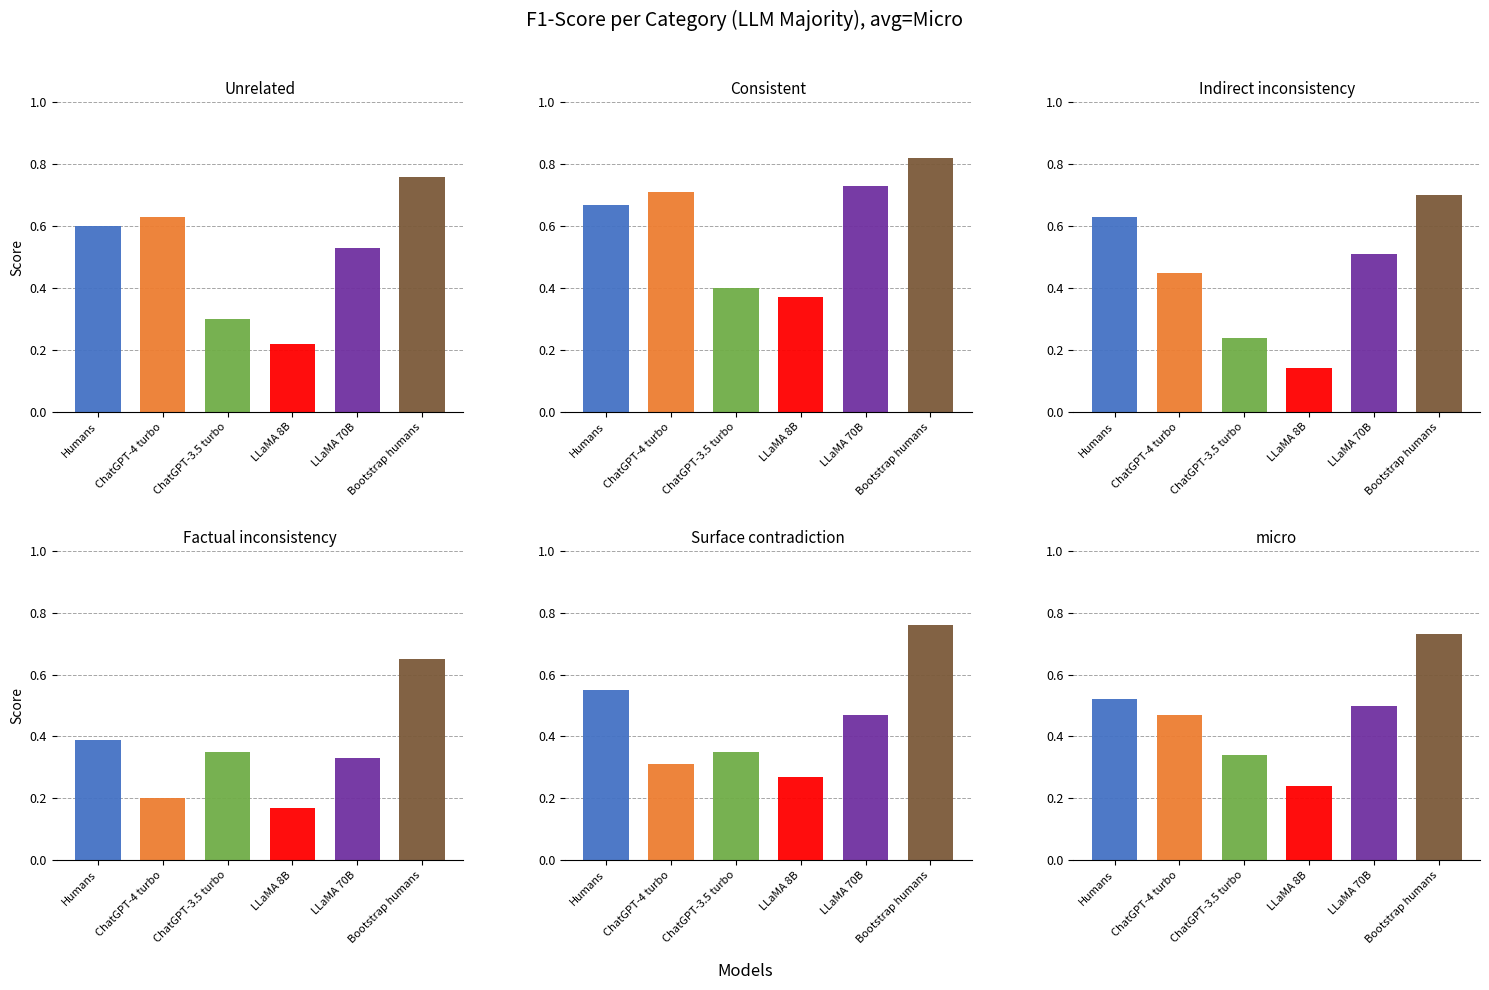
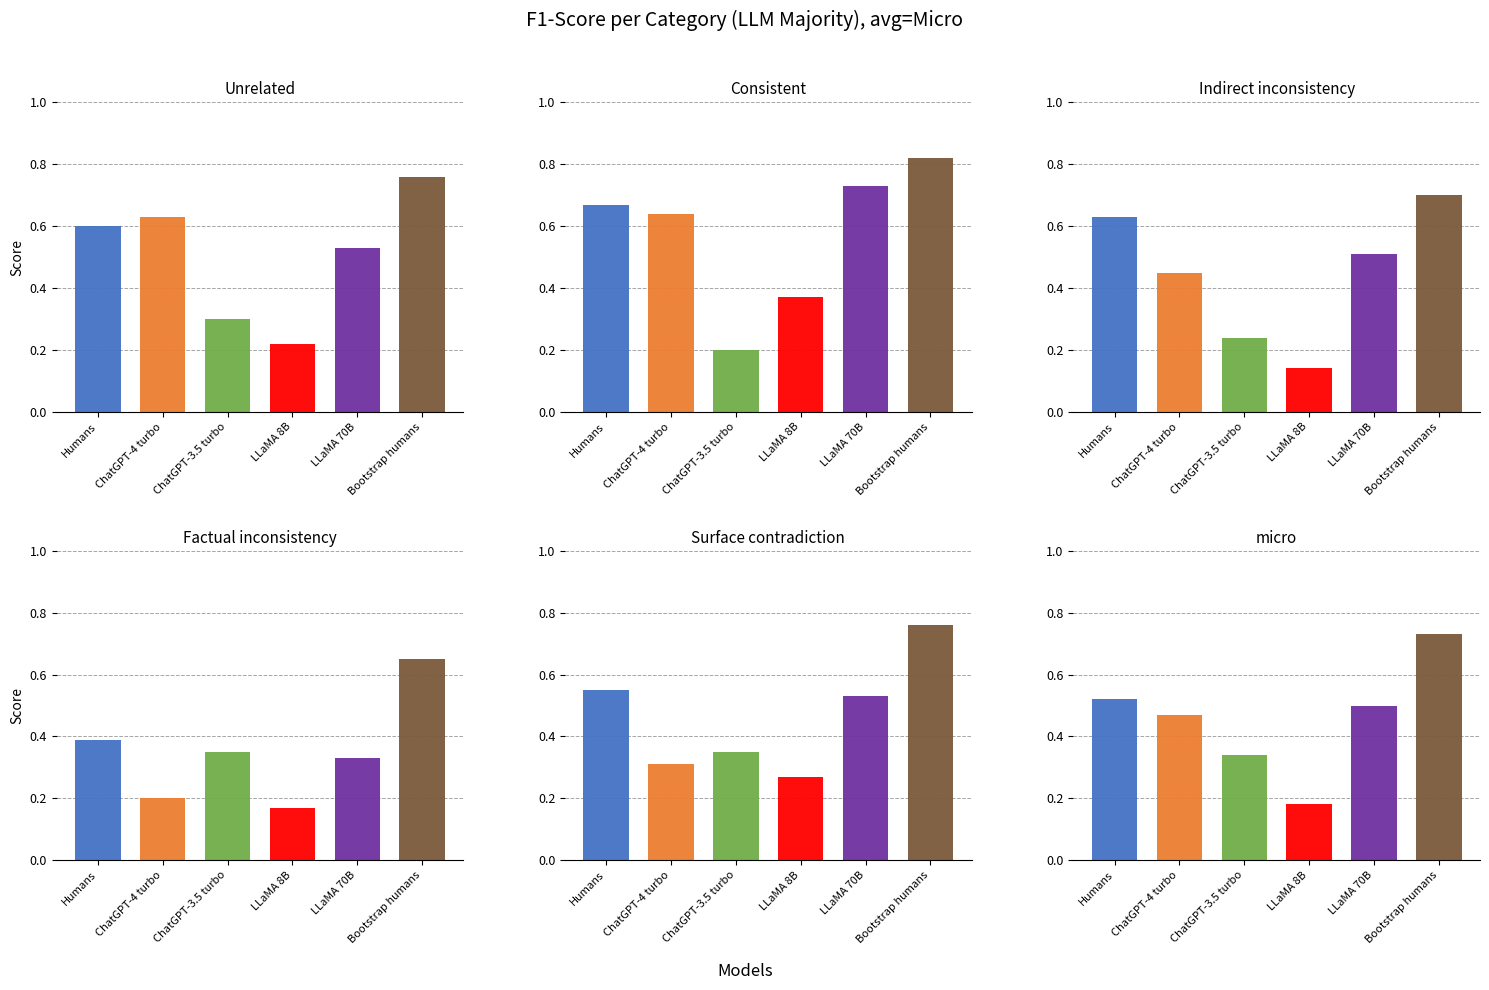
  {
    "Unrelated": {
      "Humans": 0.60,
      "ChatGPT-4 turbo": 0.63,
      "ChatGPT-3.5 turbo": 0.30,
      "LLaMA 8B": 0.22,
      "LLaMA 70B": 0.53,
      "Bootstrap humans": 0.76
    },
    "Consistent": {
      "Humans": 0.67,
-     "ChatGPT-4 turbo": 0.71,
-     "ChatGPT-3.5 turbo": 0.4,
+     "ChatGPT-4 turbo": 0.64,
+     "ChatGPT-3.5 turbo": 0.2,
      "LLaMA 8B": 0.37,
      "LLaMA 70B": 0.73,
      "Bootstrap humans": 0.82
    },
    "Indirect inconsistency": {
      "Humans": 0.63,
      "ChatGPT-4 turbo": 0.45,
      "ChatGPT-3.5 turbo": 0.24,
      "LLaMA 8B": 0.14,
      "LLaMA 70B": 0.51,
      "Bootstrap humans": 0.70
    },
    "Factual inconsistency": {
      "Humans": 0.39,
      "ChatGPT-4 turbo": 0.20,
      "ChatGPT-3.5 turbo": 0.35,
      "LLaMA 8B": 0.17,
      "LLaMA 70B": 0.33,
      "Bootstrap humans": 0.65
    },
    "Surface contradiction": {
      "Humans": 0.55,
      "ChatGPT-4 turbo": 0.31,
      "ChatGPT-3.5 turbo": 0.35,
      "LLaMA 8B": 0.27,
-     "LLaMA 70B": 0.47,
+     "LLaMA 70B": 0.53,
      "Bootstrap humans": 0.76
    },
    "micro": {
      "Humans": 0.52,
      "ChatGPT-4 turbo": 0.47,
      "ChatGPT-3.5 turbo": 0.34,
-     "LLaMA 8B": 0.24,
+     "LLaMA 8B": 0.18,
      "LLaMA 70B": 0.50,
      "Bootstrap humans": 0.73
    }
  }
